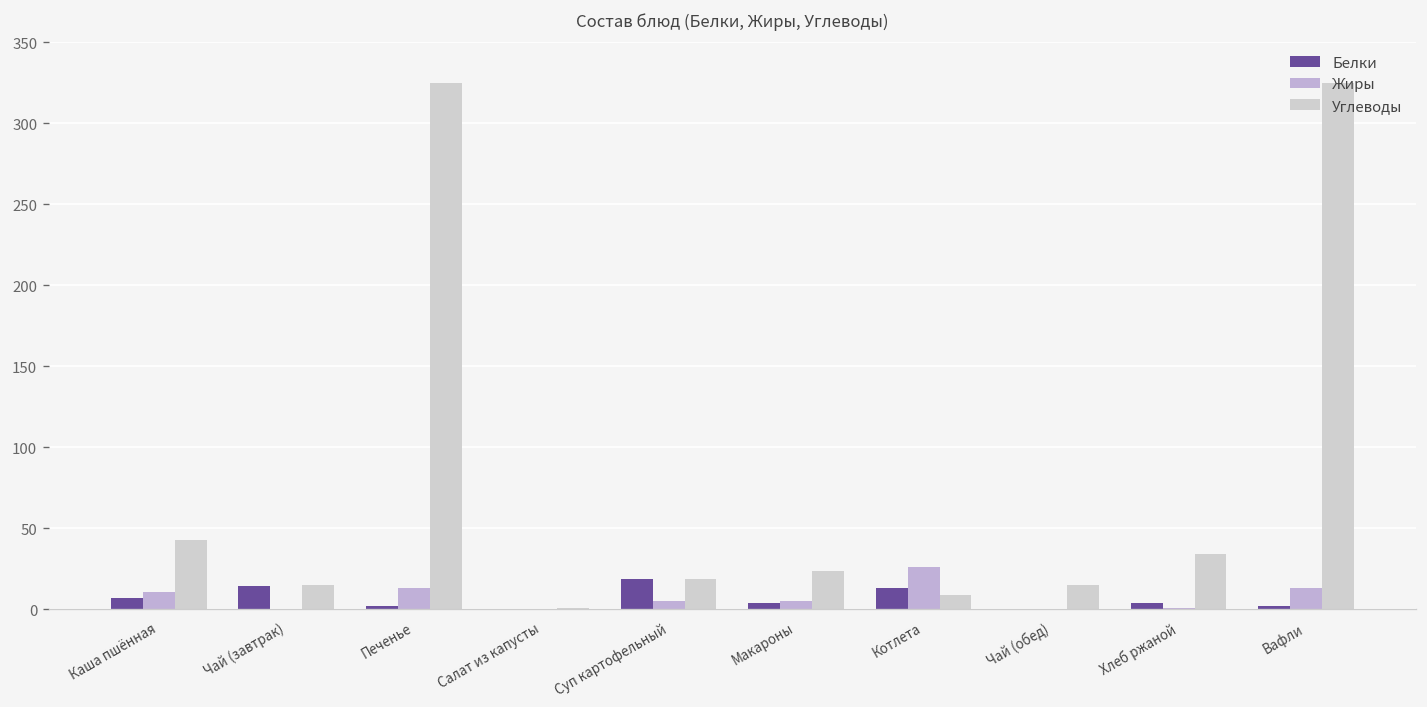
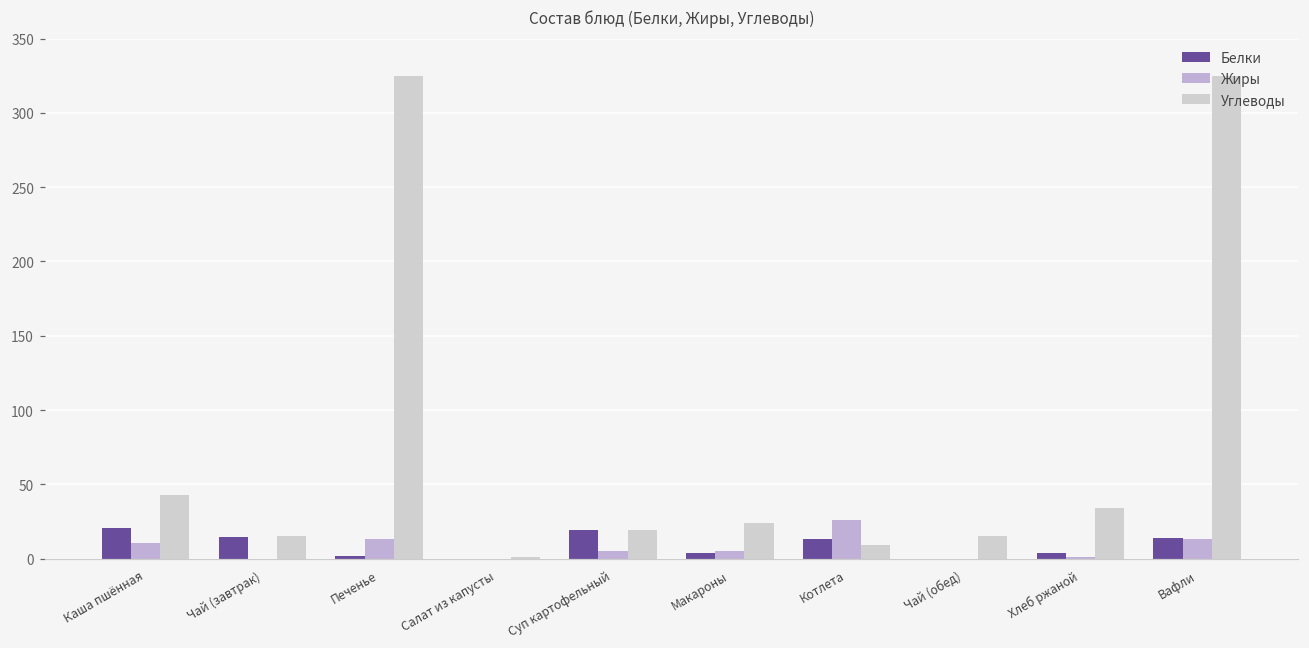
  {
    "Белки": {
-     "Каша пшённая": 7,
+     "Каша пшённая": 20,
      "Чай (завтрак)": 14,
      "Печенье": 2,
      "Салат из капусты": 0,
      "Суп картофельный": 19,
      "Макароны": 4,
      "Котлета": 13,
      "Чай (обед)": 0,
      "Хлеб ржаной": 4,
-     "Вафли": 2
+     "Вафли": 14
    }
  }
